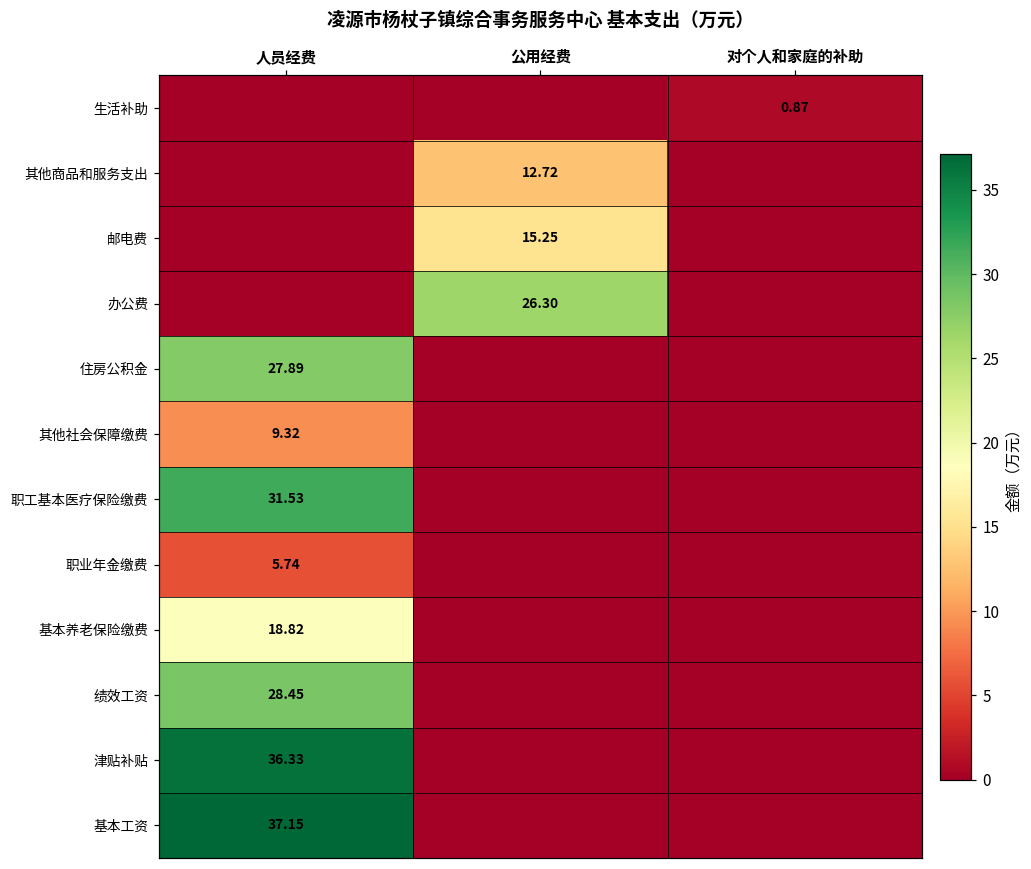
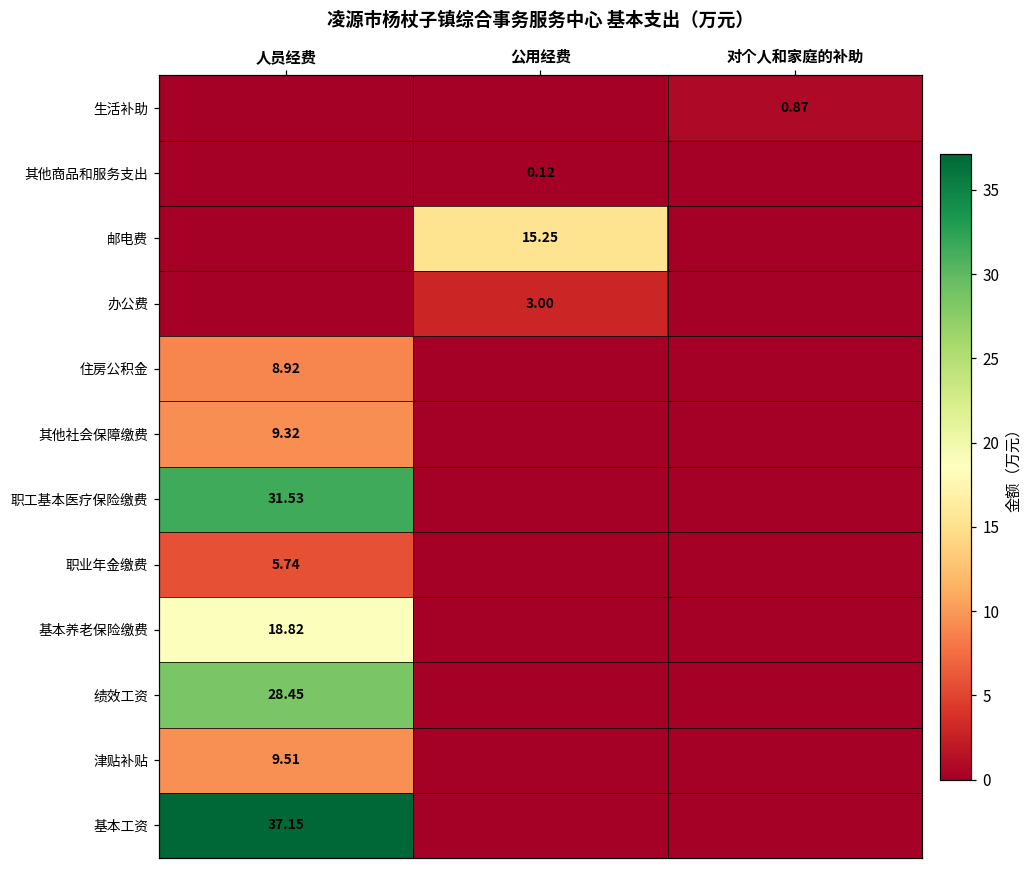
  {
    "生活补助": {
      "对个人和家庭的补助": 0.87
    },
    "其他商品和服务支出": {
-     "公用经费": 12.72
+     "公用经费": 0.12
    },
    "邮电费": {
      "公用经费": 15.25
    },
    "办公费": {
-     "公用经费": 26.30
+     "公用经费": 3.00
    },
    "住房公积金": {
-     "人员经费": 27.89
+     "人员经费": 8.92
    },
    "其他社会保障缴费": {
      "人员经费": 9.32
    },
    "职工基本医疗保险缴费": {
      "人员经费": 31.53
    },
    "职业年金缴费": {
      "人员经费": 5.74
    },
    "基本养老保险缴费": {
      "人员经费": 18.82
    },
    "绩效工资": {
      "人员经费": 28.45
    },
    "津贴补贴": {
-     "人员经费": 36.33
+     "人员经费": 9.51
    },
    "基本工资": {
      "人员经费": 37.15
    }
  }
